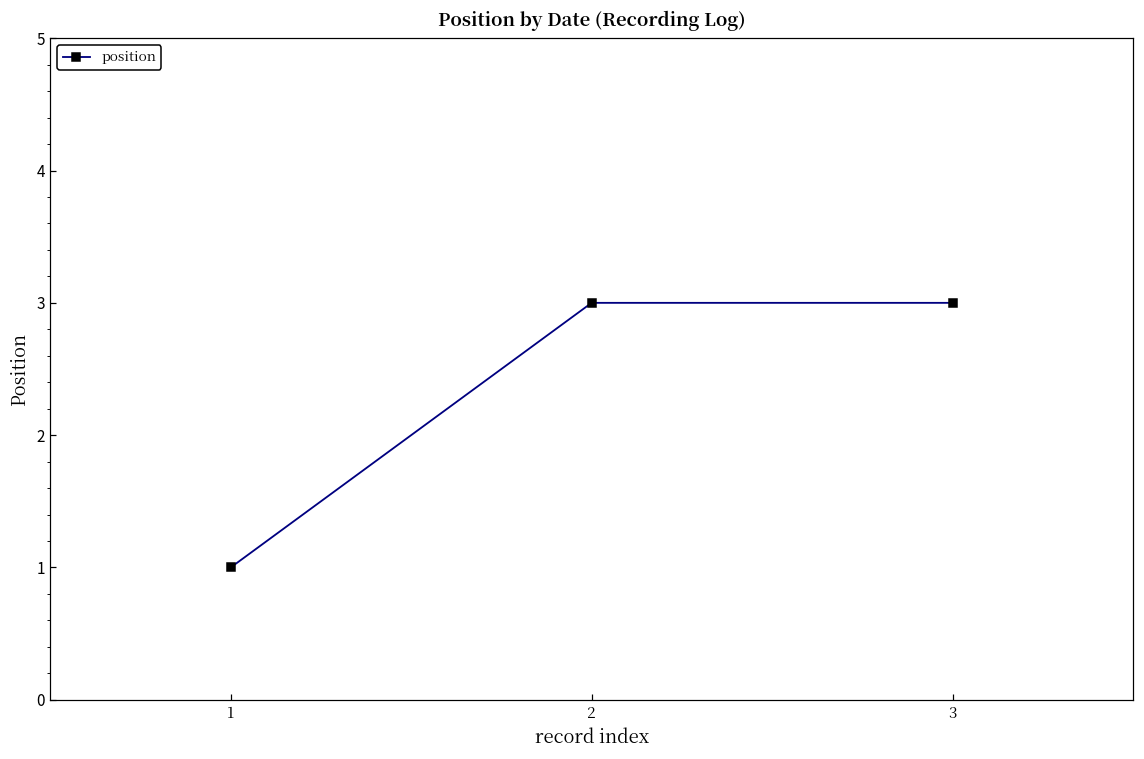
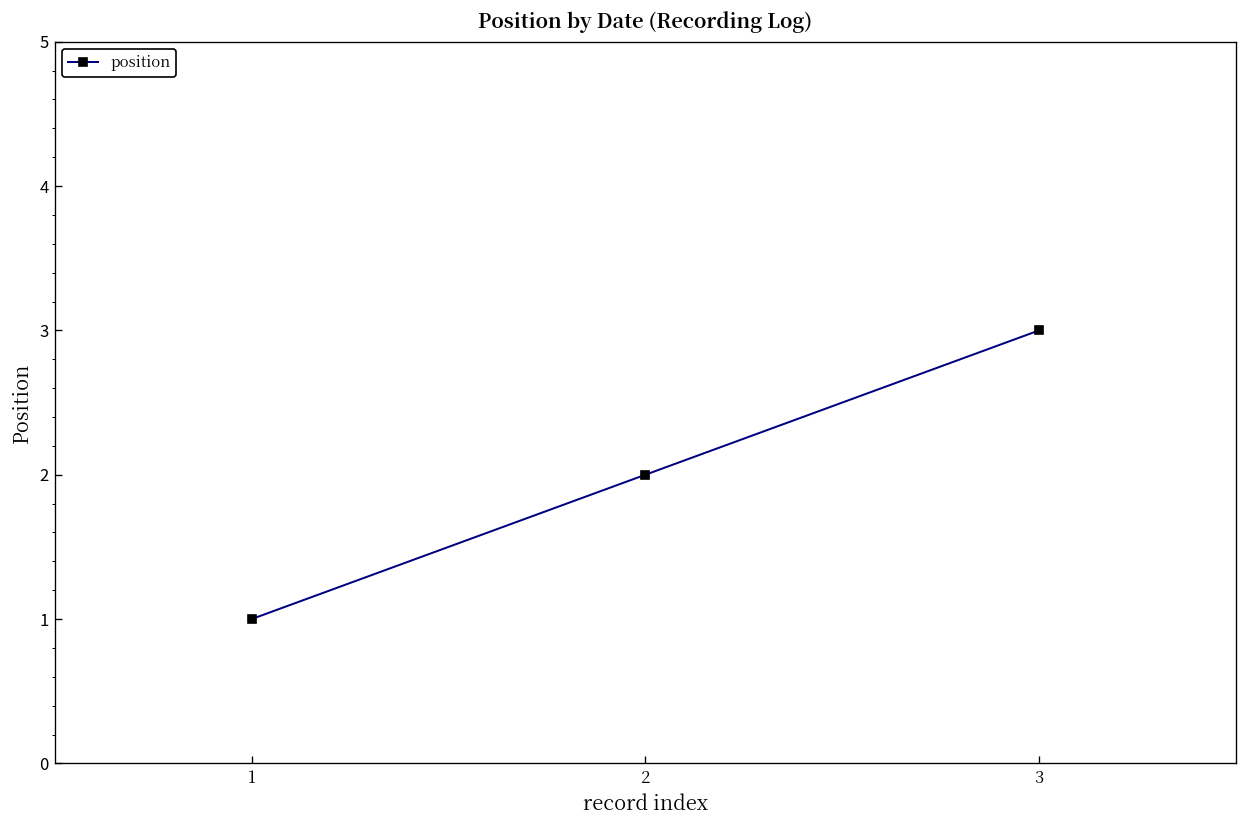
  {
    "1": 1,
-   "2": 3,
+   "2": 2,
    "3": 3
  }
